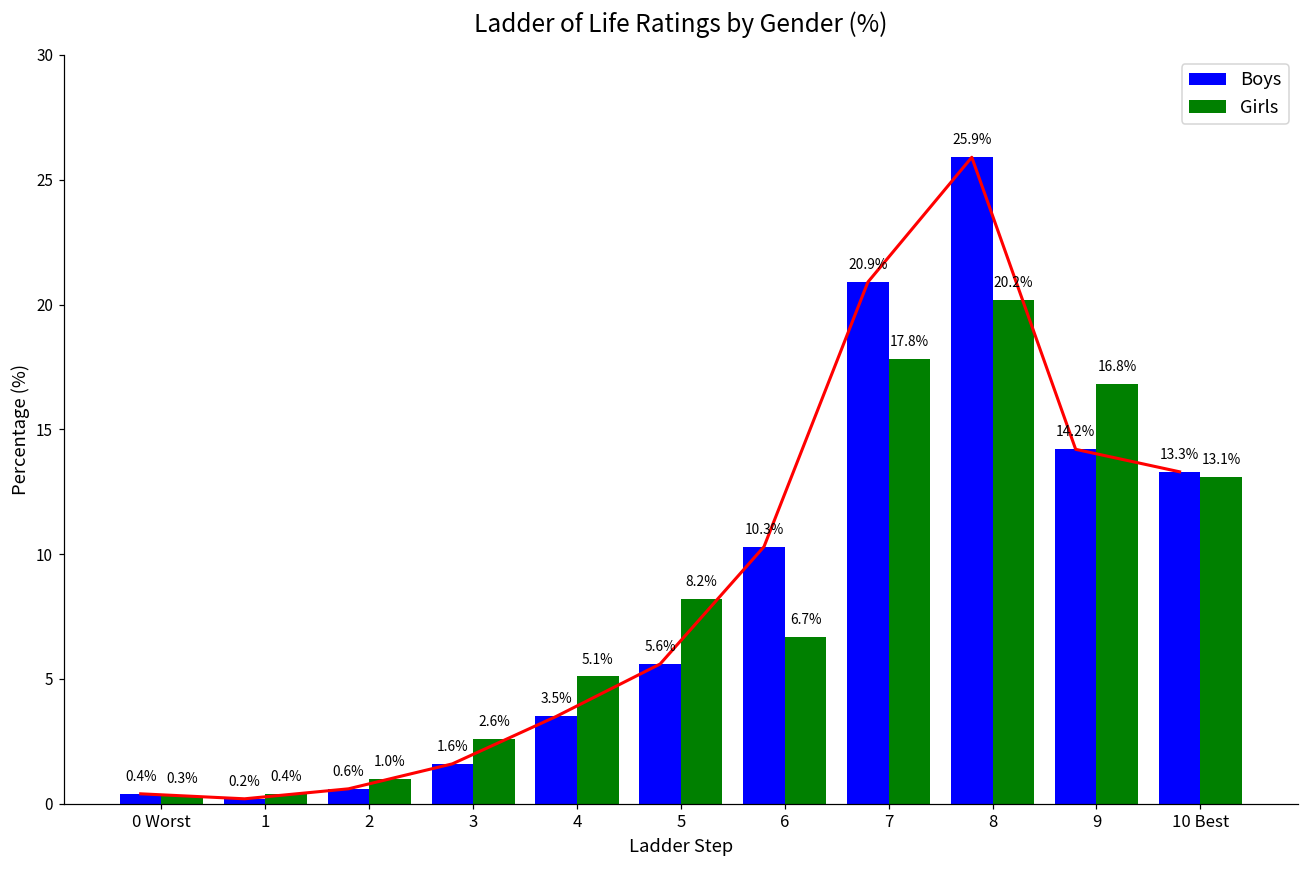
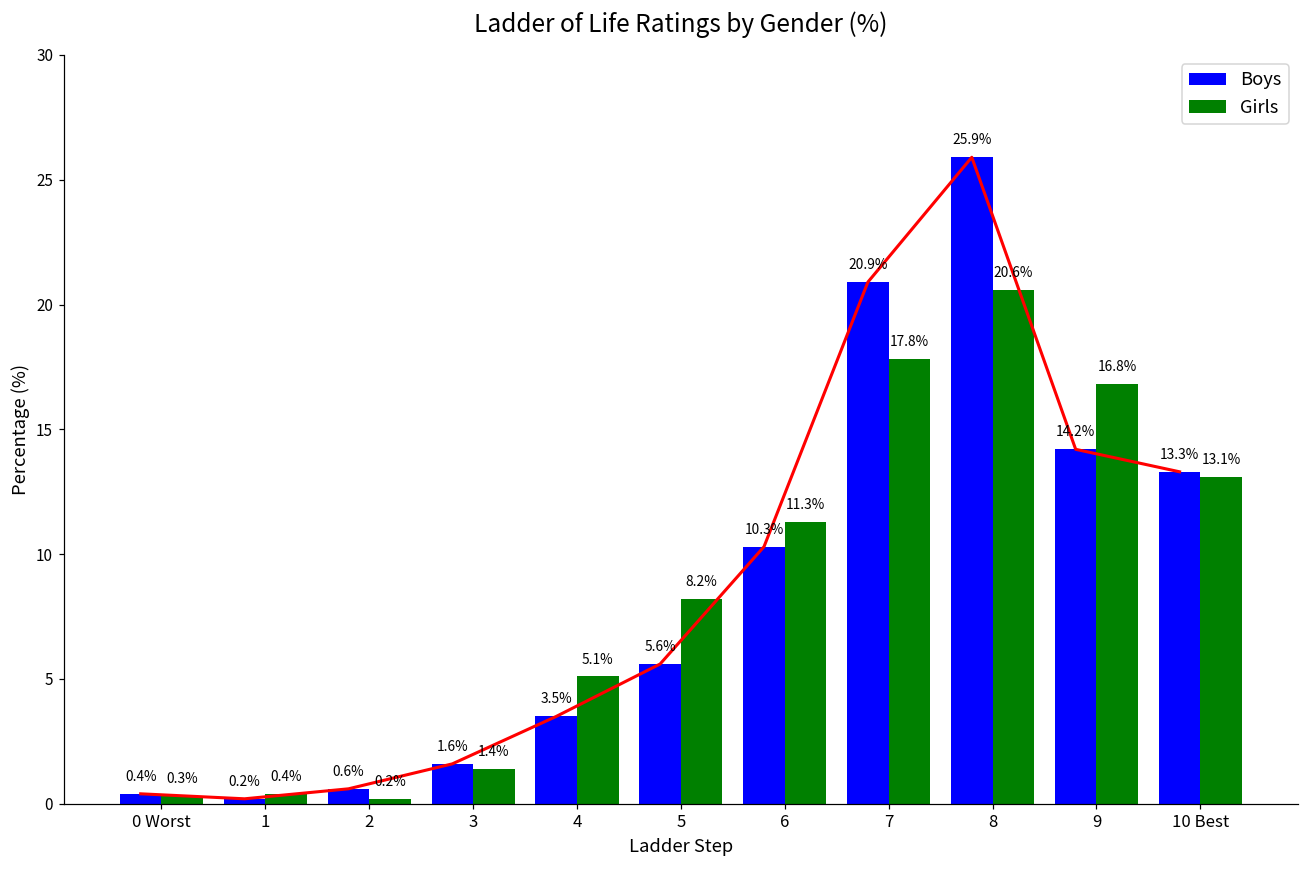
  {
    "Boys": {
      "0 Worst": "0.4%",
      "1": "0.2%",
      "2": "0.6%",
      "3": "1.6%",
      "4": "3.5%",
      "5": "5.6%",
      "6": "10.3%",
      "7": "20.9%",
      "8": "25.9%",
      "9": "14.2%",
      "10 Best": "13.3%"
    },
    "Girls": {
      "0 Worst": "0.3%",
      "1": "0.4%",
-     "2": "1.0%",
-     "3": "2.6%",
+     "2": "0.2%",
+     "3": "1.4%",
      "4": "5.1%",
      "5": "8.2%",
-     "6": "6.7%",
+     "6": "11.3%",
      "7": "17.8%",
-     "8": "20.2%",
+     "8": "20.6%",
      "9": "16.8%",
      "10 Best": "13.1%"
    }
  }
